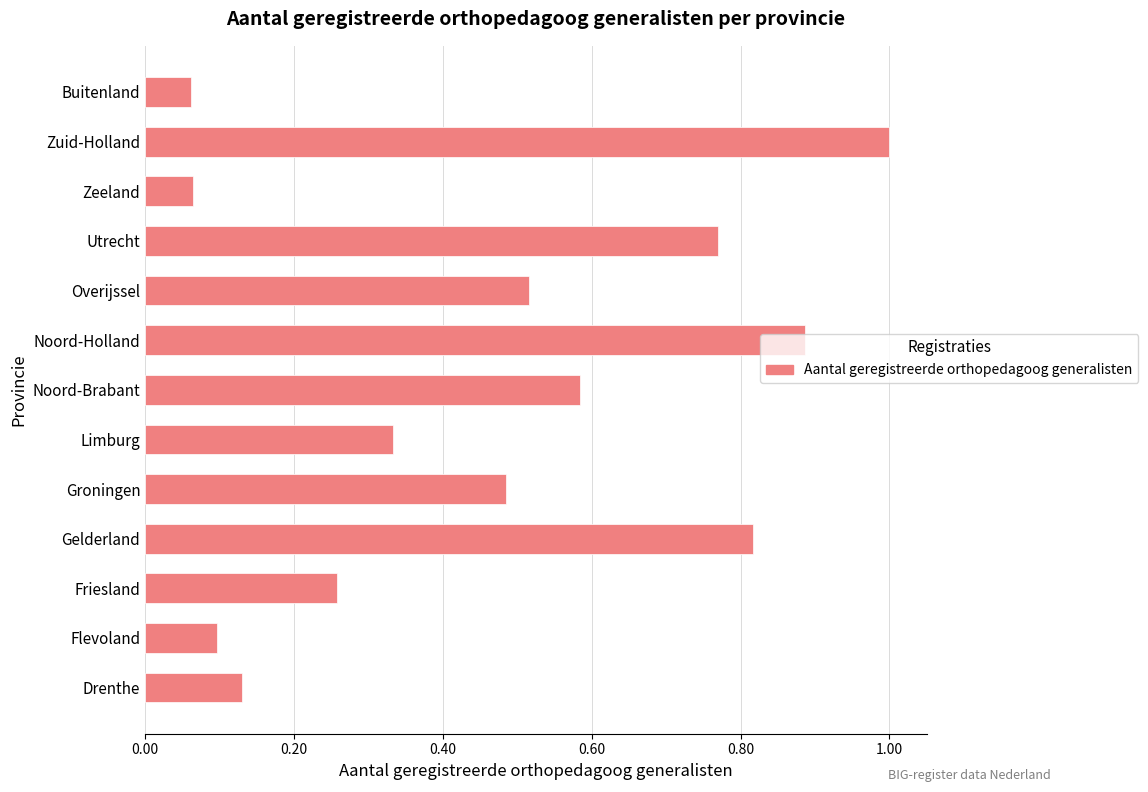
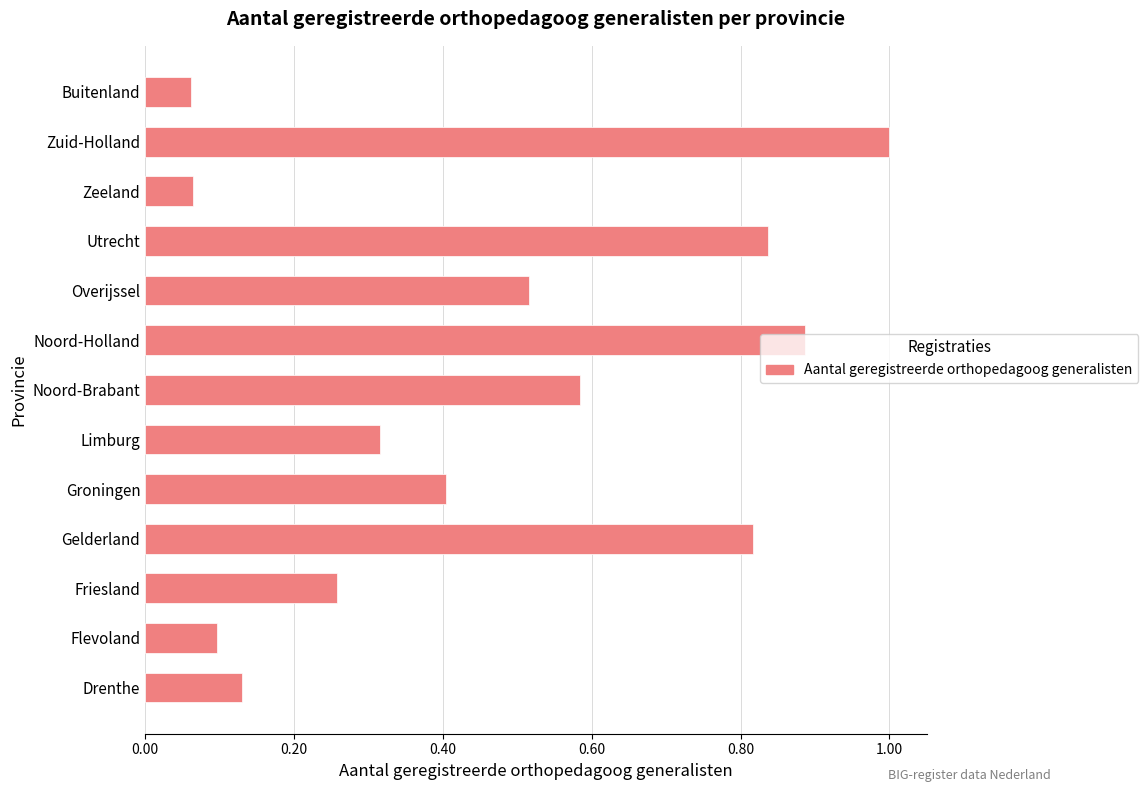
  {
    "Buitenland": 0.06,
    "Zuid-Holland": 1.00,
    "Zeeland": 0.06,
-   "Utrecht": 0.77,
+   "Utrecht": 0.84,
    "Overijssel": 0.52,
    "Noord-Brabant": 0.58,
-   "Limburg": 0.33,
-   "Groningen": 0.48,
+   "Limburg": 0.32,
+   "Groningen": 0.40,
    "Gelderland": 0.82,
    "Friesland": 0.26,
    "Flevoland": 0.10,
    "Drenthe": 0.13
  }
